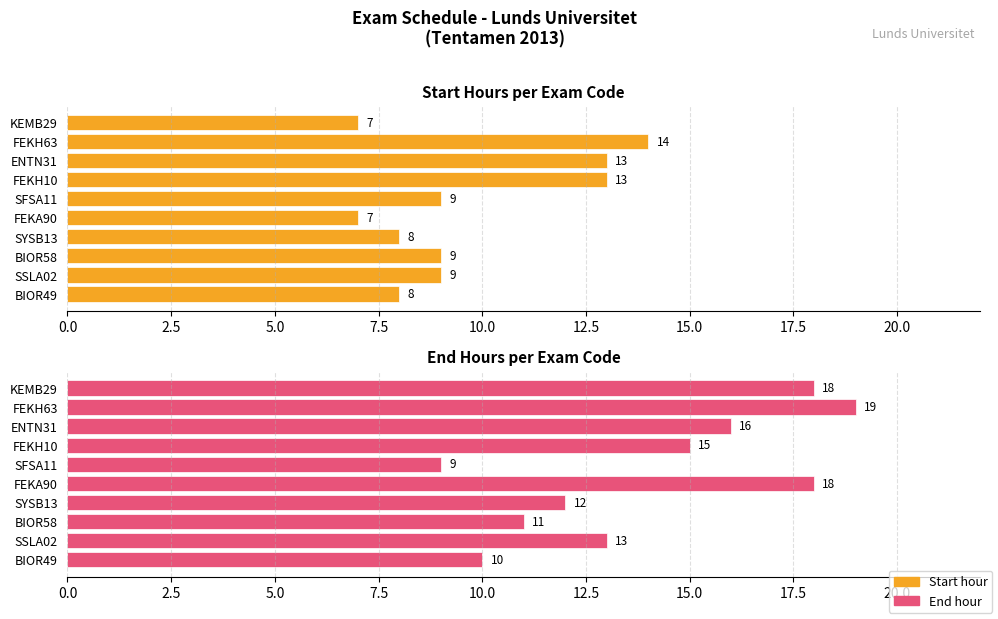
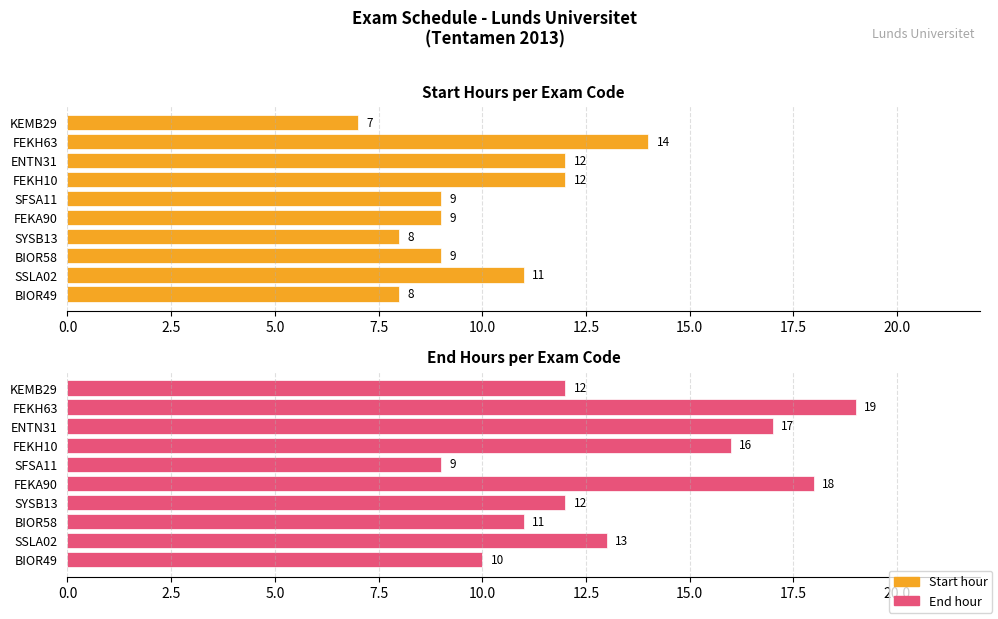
  {
    "Start Hours per Exam Code": {
      "KEMB29": 7,
      "FEKH63": 14,
-     "ENTN31": 13,
-     "FEKH10": 13,
+     "ENTN31": 12,
+     "FEKH10": 12,
      "SFSA11": 9,
-     "FEKA90": 7,
+     "FEKA90": 9,
      "SYSB13": 8,
      "BIOR58": 9,
-     "SSLA02": 9,
+     "SSLA02": 11,
      "BIOR49": 8
    },
    "End Hours per Exam Code": {
-     "KEMB29": 18,
+     "KEMB29": 12,
      "FEKH63": 19,
-     "ENTN31": 16,
-     "FEKH10": 15,
+     "ENTN31": 17,
+     "FEKH10": 16,
      "SFSA11": 9,
      "FEKA90": 18,
      "SYSB13": 12,
      "BIOR58": 11,
      "SSLA02": 13,
      "BIOR49": 10
    }
  }
